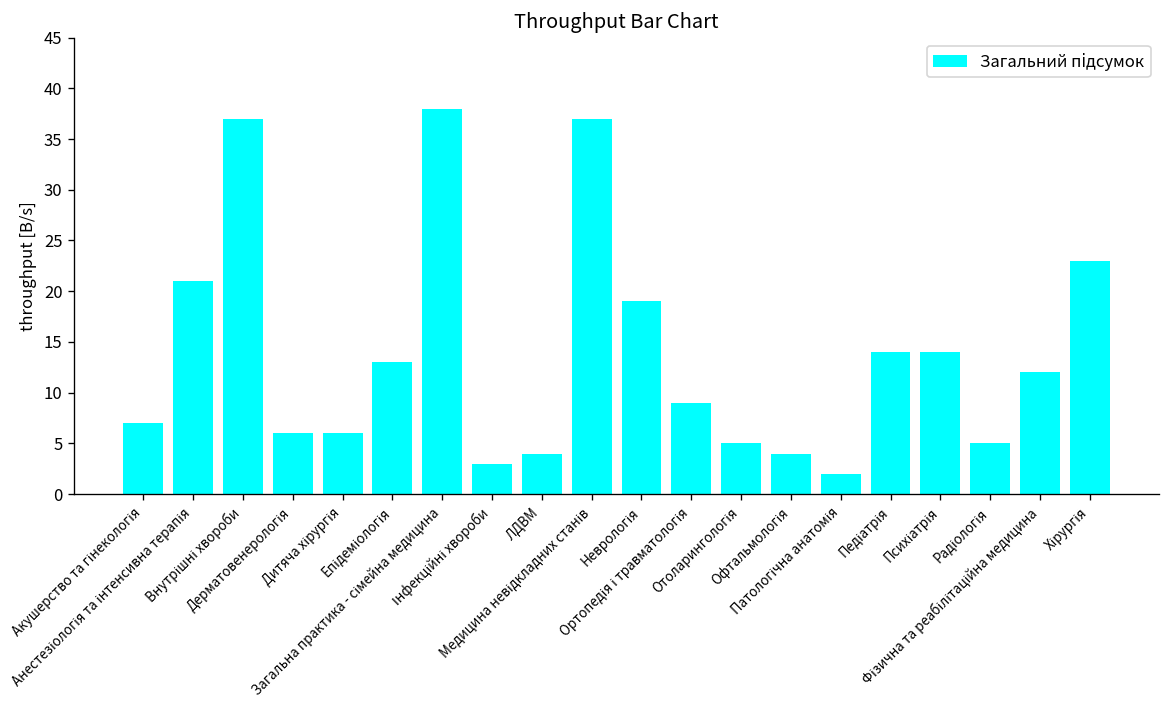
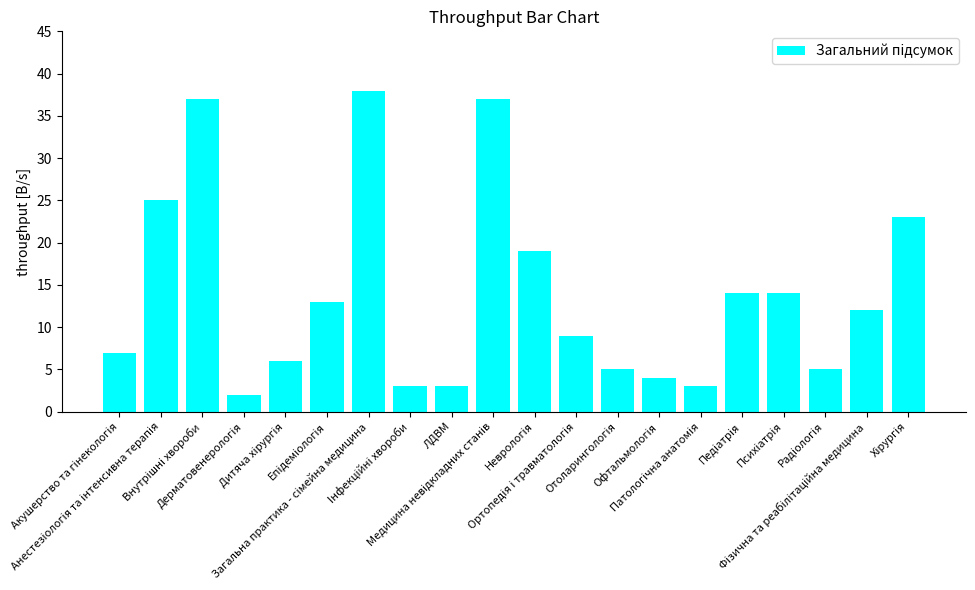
  {
    "Акушерство та гінекологія": 7,
-   "Анестезіологія та інтенсивна терапія": 21,
+   "Анестезіологія та інтенсивна терапія": 25,
    "Внутрішні хвороби": 37,
-   "Дерматовенерологія": 6,
+   "Дерматовенерологія": 2,
    "Дитяча хірургія": 6,
    "Епідеміологія": 13,
    "Загальна практика - сімейна медицина": 38,
    "Інфекційні хвороби": 3,
-   "ЛДВМ": 4,
+   "ЛДВМ": 3,
    "Медицина невідкладних станів": 37,
    "Неврологія": 19,
    "Ортопедія і травматологія": 9,
    "Отоларингологія": 5,
    "Офтальмологія": 4,
-   "Патологічна анатомія": 2,
+   "Патологічна анатомія": 3,
    "Педіатрія": 14,
    "Психіатрія": 14,
    "Радіологія": 5,
    "Фізична та реабілітаційна медицина": 12,
    "Хірургія": 23
  }
